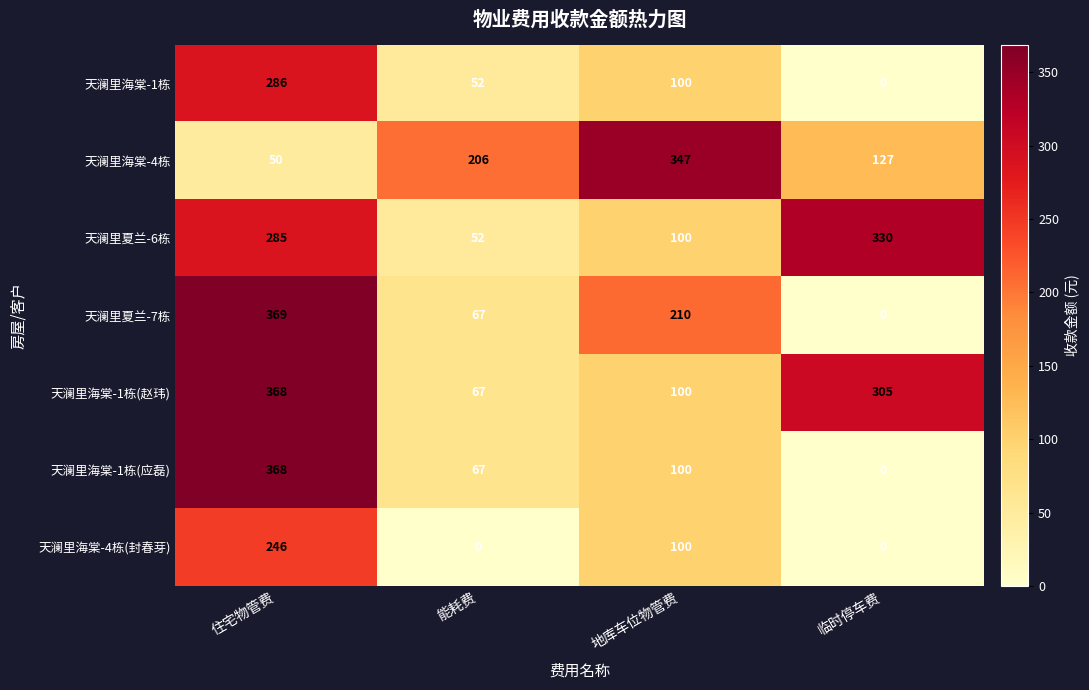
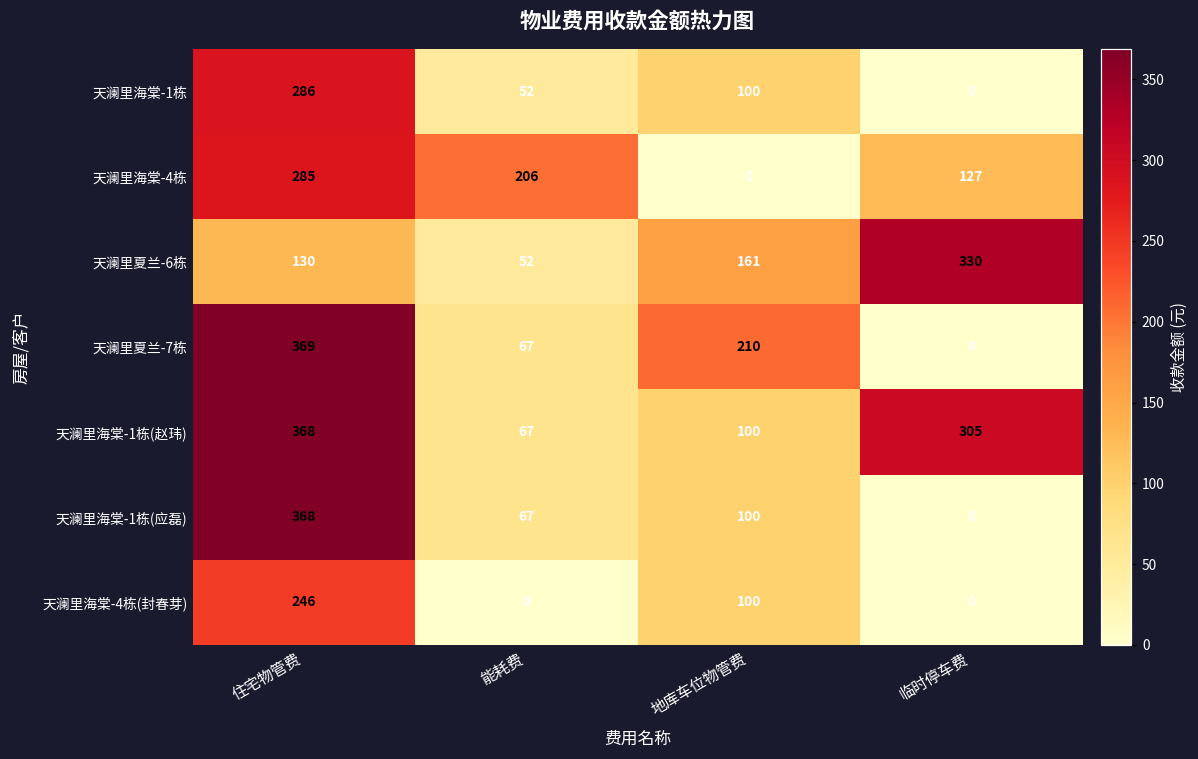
  {
    "天澜里海棠-1栋": {
      "住宅物管费": 286,
      "能耗费": 52,
      "地库车位物管费": 100,
      "临时停车费": 0
    },
    "天澜里海棠-4栋": {
-     "住宅物管费": 50,
+     "住宅物管费": 285,
      "能耗费": 206,
-     "地库车位物管费": 347,
+     "地库车位物管费": 0,
      "临时停车费": 127
    },
    "天澜里夏兰-6栋": {
-     "住宅物管费": 285,
+     "住宅物管费": 130,
      "能耗费": 52,
-     "地库车位物管费": 100,
+     "地库车位物管费": 161,
      "临时停车费": 330
    },
    "天澜里夏兰-7栋": {
      "住宅物管费": 369,
      "能耗费": 67,
      "地库车位物管费": 210,
      "临时停车费": 0
    },
    "天澜里海棠-1栋(赵玮)": {
      "住宅物管费": 368,
      "能耗费": 67,
      "地库车位物管费": 100,
      "临时停车费": 305
    },
    "天澜里海棠-1栋(应磊)": {
      "住宅物管费": 368,
      "能耗费": 67,
      "地库车位物管费": 100,
      "临时停车费": 0
    },
    "天澜里海棠-4栋(封春芽)": {
      "住宅物管费": 246,
      "能耗费": 0,
      "地库车位物管费": 100,
      "临时停车费": 0
    }
  }
